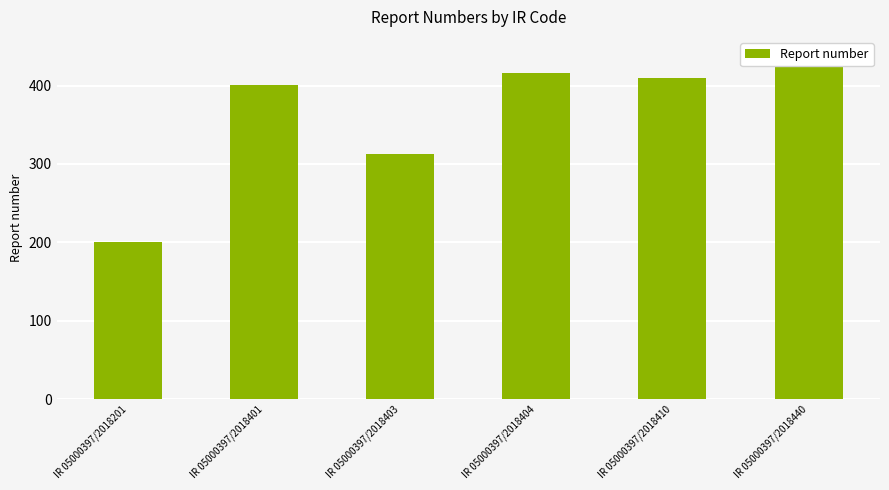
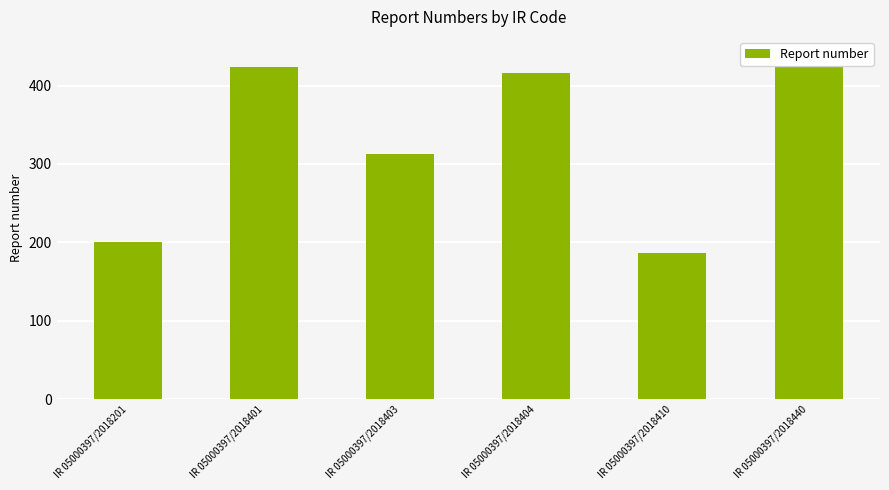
  {
    "IR 05000397/2018201": 200,
-   "IR 05000397/2018401": 400,
+   "IR 05000397/2018401": 420,
    "IR 05000397/2018403": 310,
    "IR 05000397/2018404": 420,
-   "IR 05000397/2018410": 410
+   "IR 05000397/2018410": 190
  }
